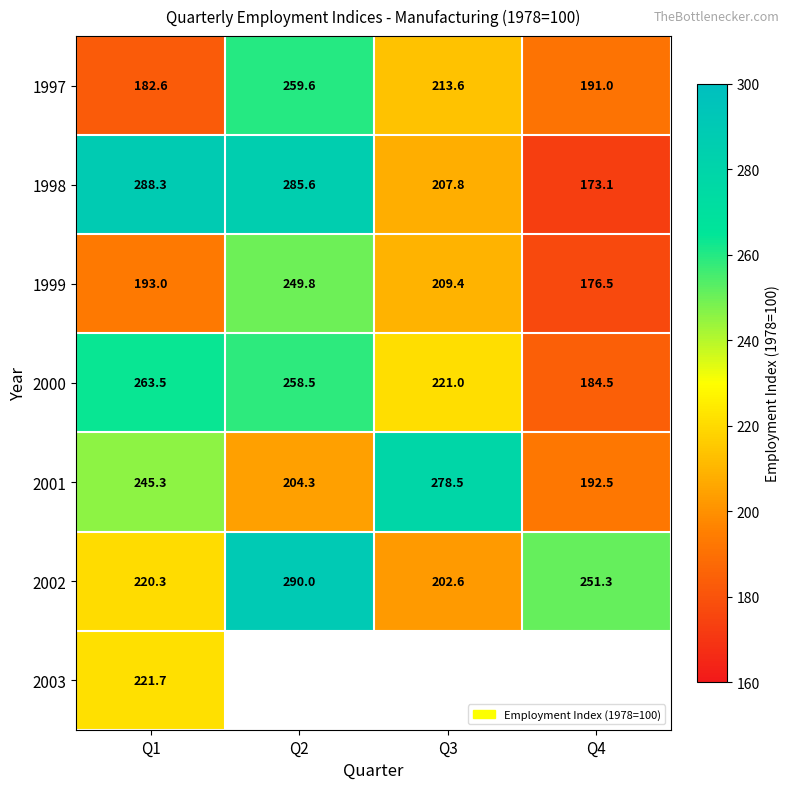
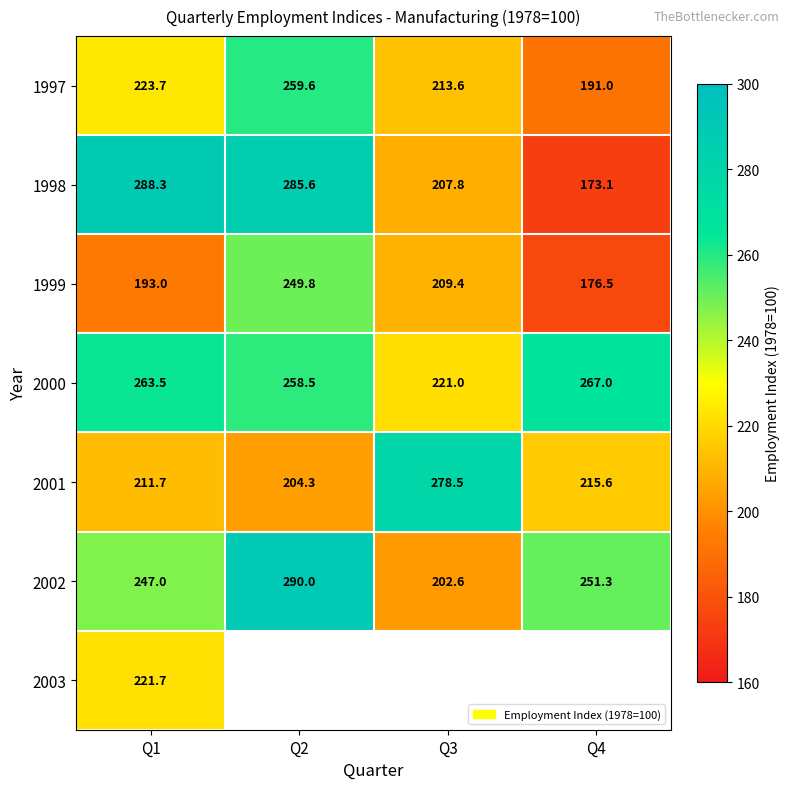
  {
    "1997": {
-     "Q1": 182.6,
+     "Q1": 223.7,
      "Q2": 259.6,
      "Q3": 213.6,
      "Q4": 191.0
    },
    "1998": {
      "Q1": 288.3,
      "Q2": 285.6,
      "Q3": 207.8,
      "Q4": 173.1
    },
    "1999": {
      "Q1": 193.0,
      "Q2": 249.8,
      "Q3": 209.4,
      "Q4": 176.5
    },
    "2000": {
      "Q1": 263.5,
      "Q2": 258.5,
      "Q3": 221.0,
-     "Q4": 184.5
+     "Q4": 267.0
    },
    "2001": {
-     "Q1": 245.3,
+     "Q1": 211.7,
      "Q2": 204.3,
      "Q3": 278.5,
-     "Q4": 192.5
+     "Q4": 215.6
    },
    "2002": {
-     "Q1": 220.3,
+     "Q1": 247.0,
      "Q2": 290.0,
      "Q3": 202.6,
      "Q4": 251.3
    },
    "2003": {
      "Q1": 221.7
    }
  }
